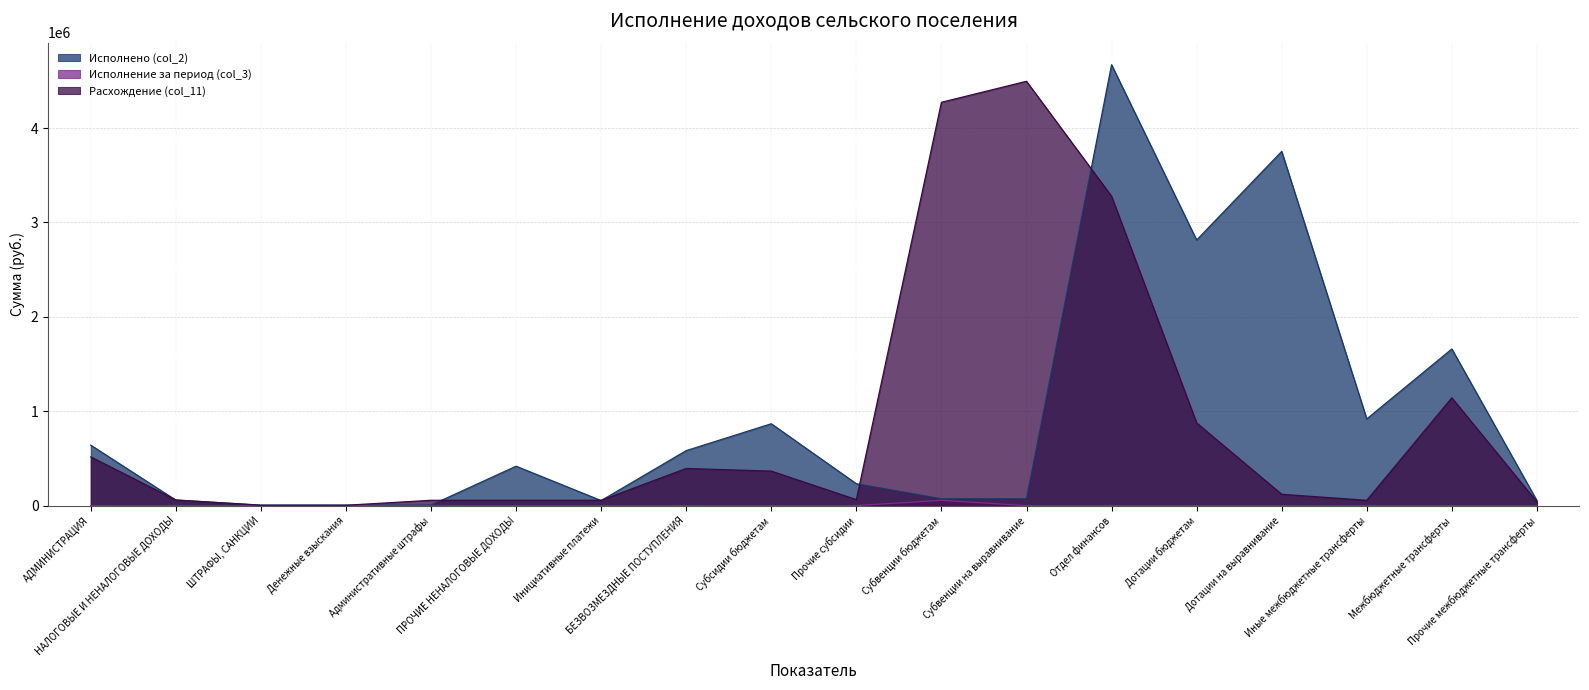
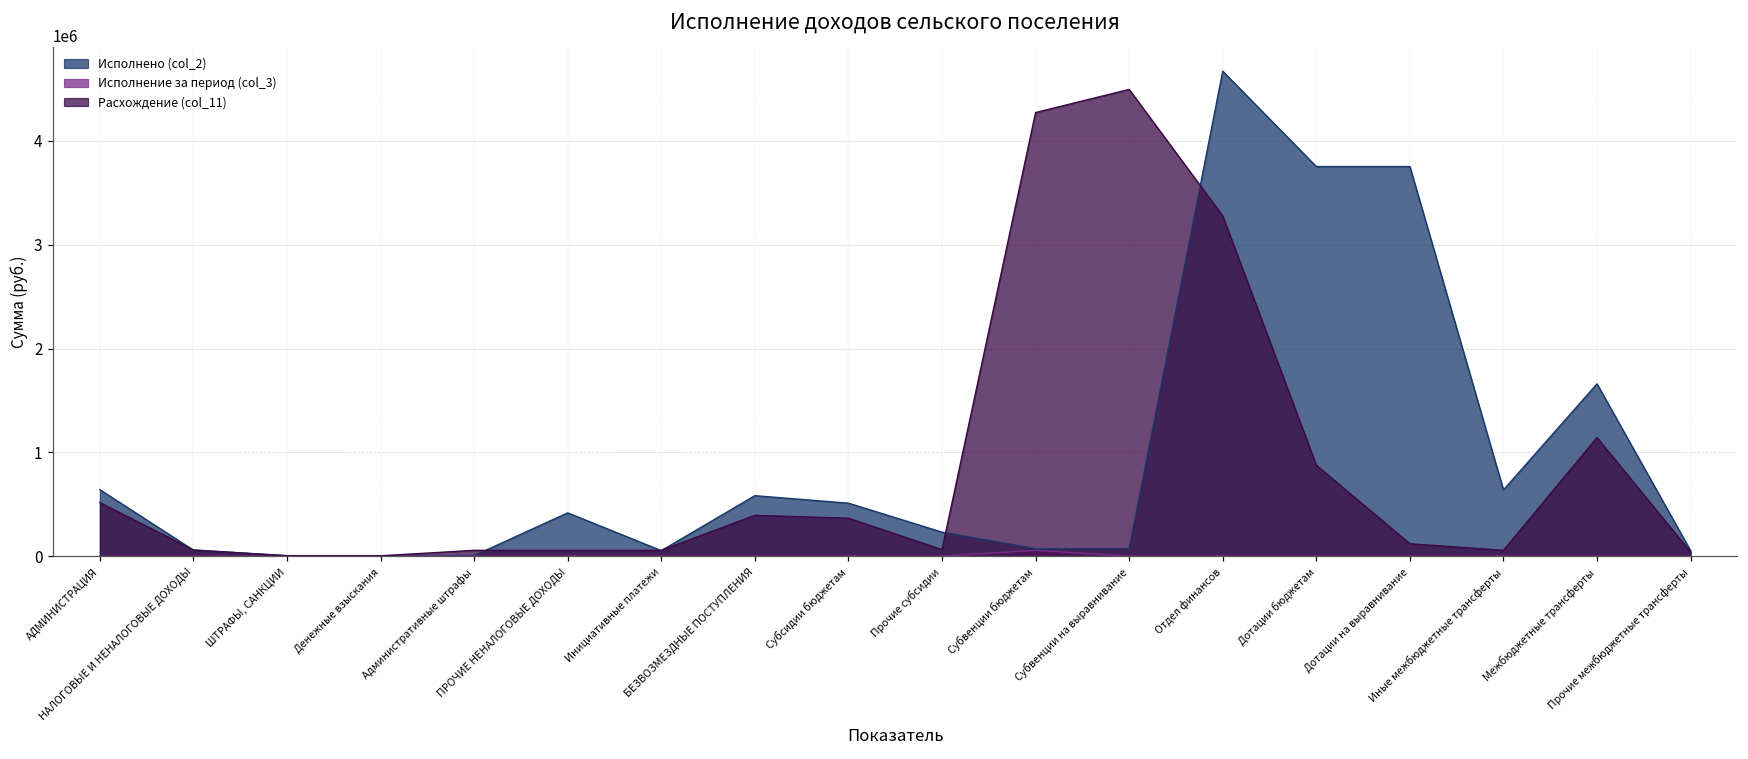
  {
    "Исполнено (col_2)": {
      "АДМИНИСТРАЦИЯ": 600000,
      "ПРОЧИЕ НЕНАЛОГОВЫЕ ДОХОДЫ": 400000,
      "БЕЗВОЗМЕЗДНЫЕ ПОСТУПЛЕНИЯ": 600000,
-     "Субсидии бюджетам": 900000,
+     "Субсидии бюджетам": 500000,
      "Прочие субсидии": 200000,
      "Субвенции на выравнивание": 100000,
      "Отдел финансов": 4700000,
-     "Дотации бюджетам": 2800000,
+     "Дотации бюджетам": 3800000,
      "Дотации на выравнивание": 3800000,
-     "Иные межбюджетные трансферты": 900000,
+     "Иные межбюджетные трансферты": 600000,
      "Межбюджетные трансферты": 1700000
    },
    "Исполнение за период (col_3)": {
      "АДМИНИСТРАЦИЯ": 0,
      "НАЛОГОВЫЕ И НЕНАЛОГОВЫЕ ДОХОДЫ": 0,
      "ПРОЧИЕ НЕНАЛОГОВЫЕ ДОХОДЫ": 0,
      "Инициативные платежи": 0,
      "БЕЗВОЗМЕЗДНЫЕ ПОСТУПЛЕНИЯ": 0,
      "Субсидии бюджетам": 0,
      "Прочие субсидии": 0,
      "Субвенции на выравнивание": 0,
      "Отдел финансов": 0,
      "Дотации бюджетам": 0,
      "Дотации на выравнивание": 0,
      "Иные межбюджетные трансферты": 0,
      "Межбюджетные трансферты": 0,
      "Прочие межбюджетные трансферты": 0
    },
    "Расхождение (col_11)": {
      "АДМИНИСТРАЦИЯ": 500000,
      "Административные штрафы": 100000,
      "ПРОЧИЕ НЕНАЛОГОВЫЕ ДОХОДЫ": 100000,
      "БЕЗВОЗМЕЗДНЫЕ ПОСТУПЛЕНИЯ": 400000,
      "Субсидии бюджетам": 400000,
      "Прочие субсидии": 100000,
      "Субвенции бюджетам": 4300000,
      "Субвенции на выравнивание": 4500000,
      "Отдел финансов": 3300000,
      "Дотации бюджетам": 900000,
      "Дотации на выравнивание": 100000,
      "Иные межбюджетные трансферты": 100000,
      "Межбюджетные трансферты": 1100000
    }
  }
